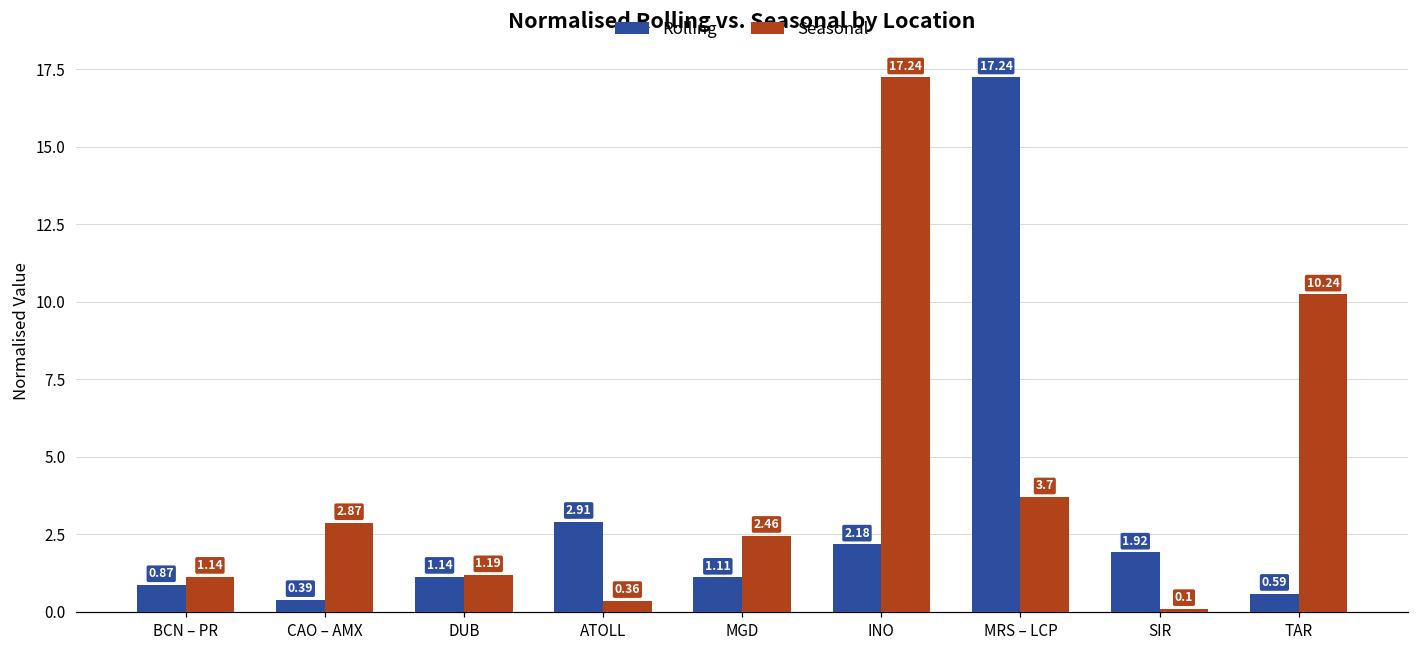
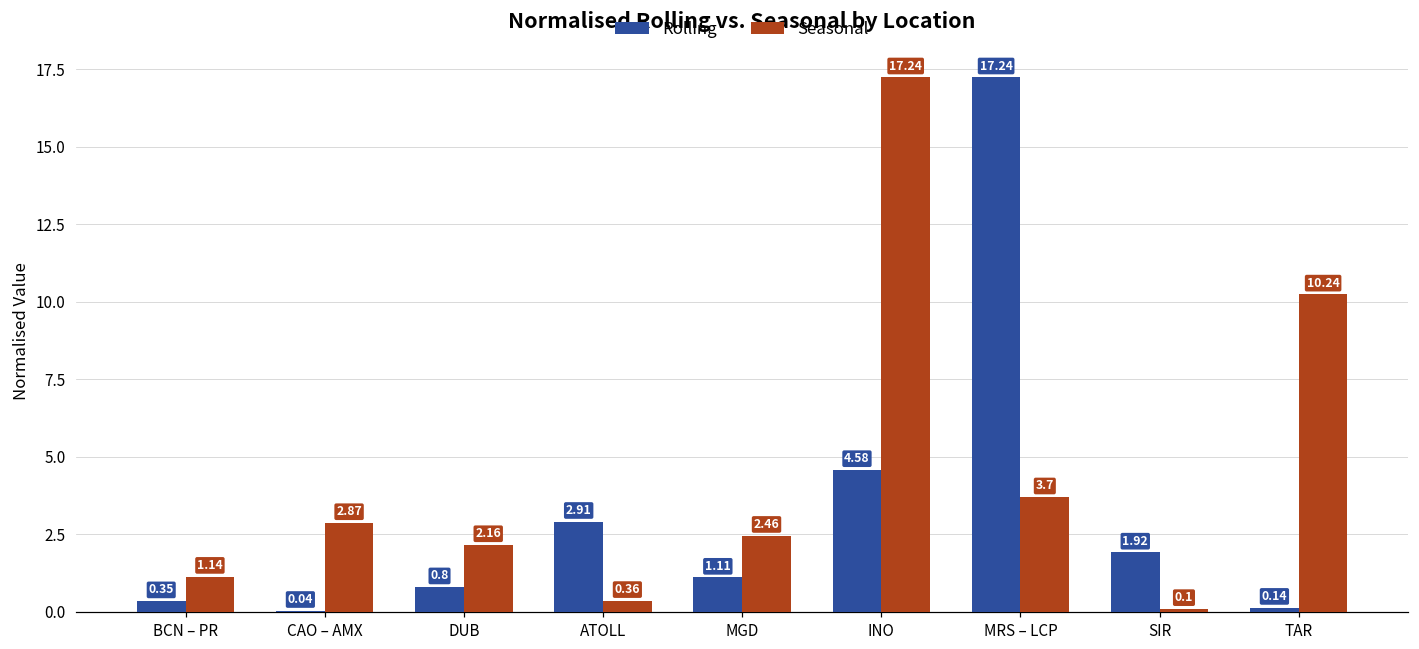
  {
    "Rolling": {
-     "BCN – PR": 0.87,
-     "CAO – AMX": 0.39,
-     "DUB": 1.14,
-     "INO": 2.18,
-     "TAR": 0.59
+     "BCN – PR": 0.35,
+     "CAO – AMX": 0.04,
+     "DUB": 0.8,
+     "INO": 4.58,
+     "TAR": 0.14
    },
    "Seasonal": {
-     "DUB": 1.19
+     "DUB": 2.16
    }
  }
